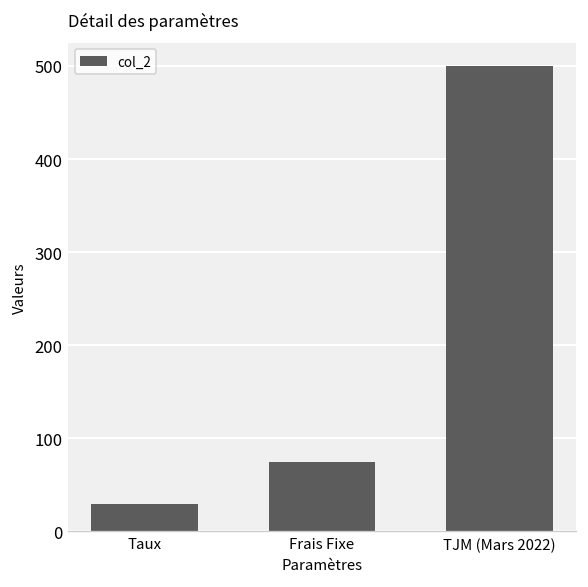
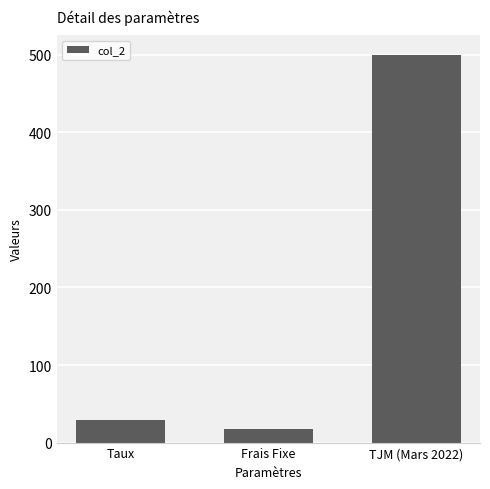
  {
    "Taux": 30,
-   "Frais Fixe": 80,
+   "Frais Fixe": 20,
    "TJM (Mars 2022)": 500
  }
